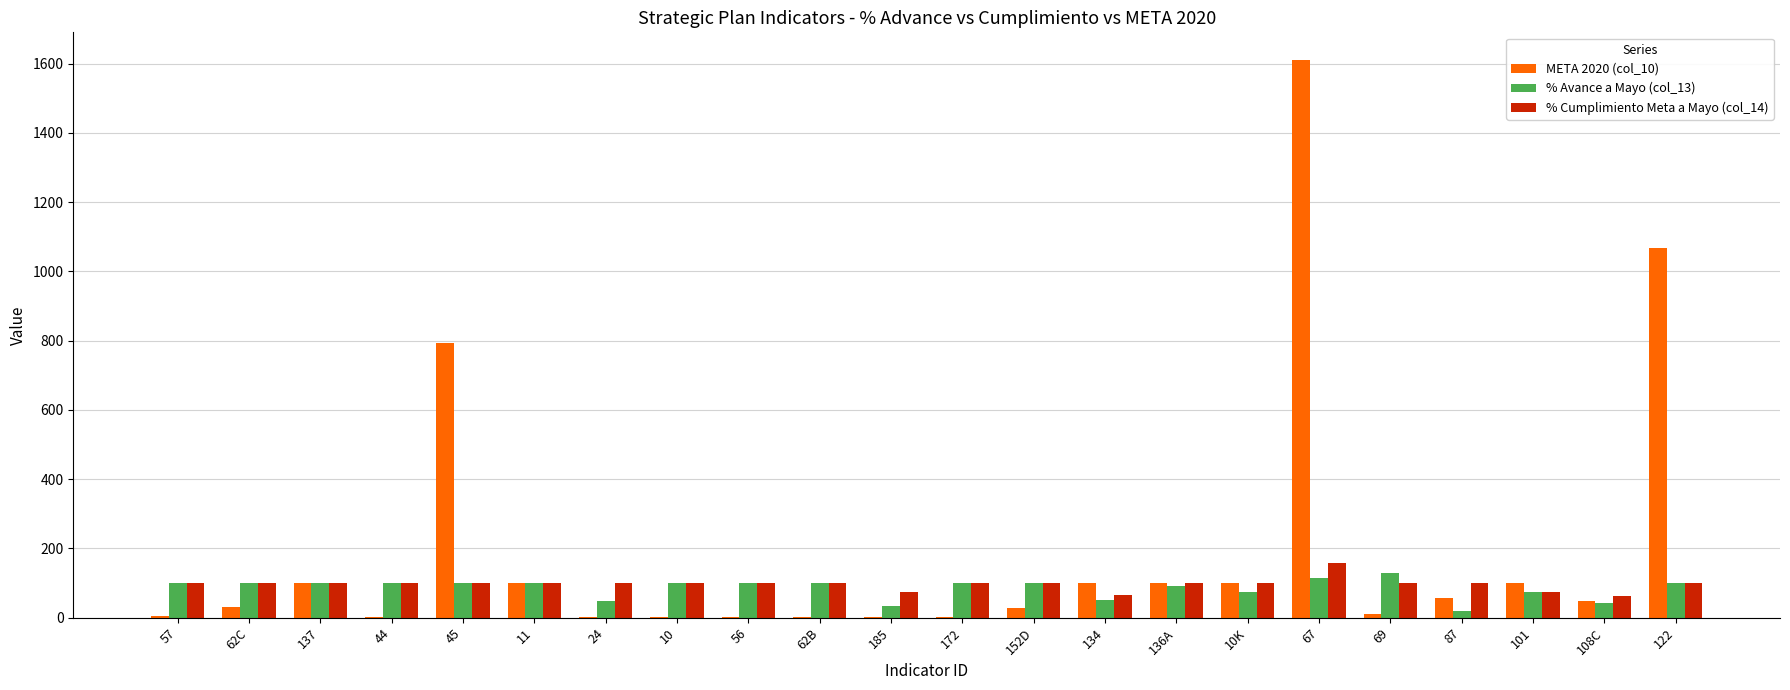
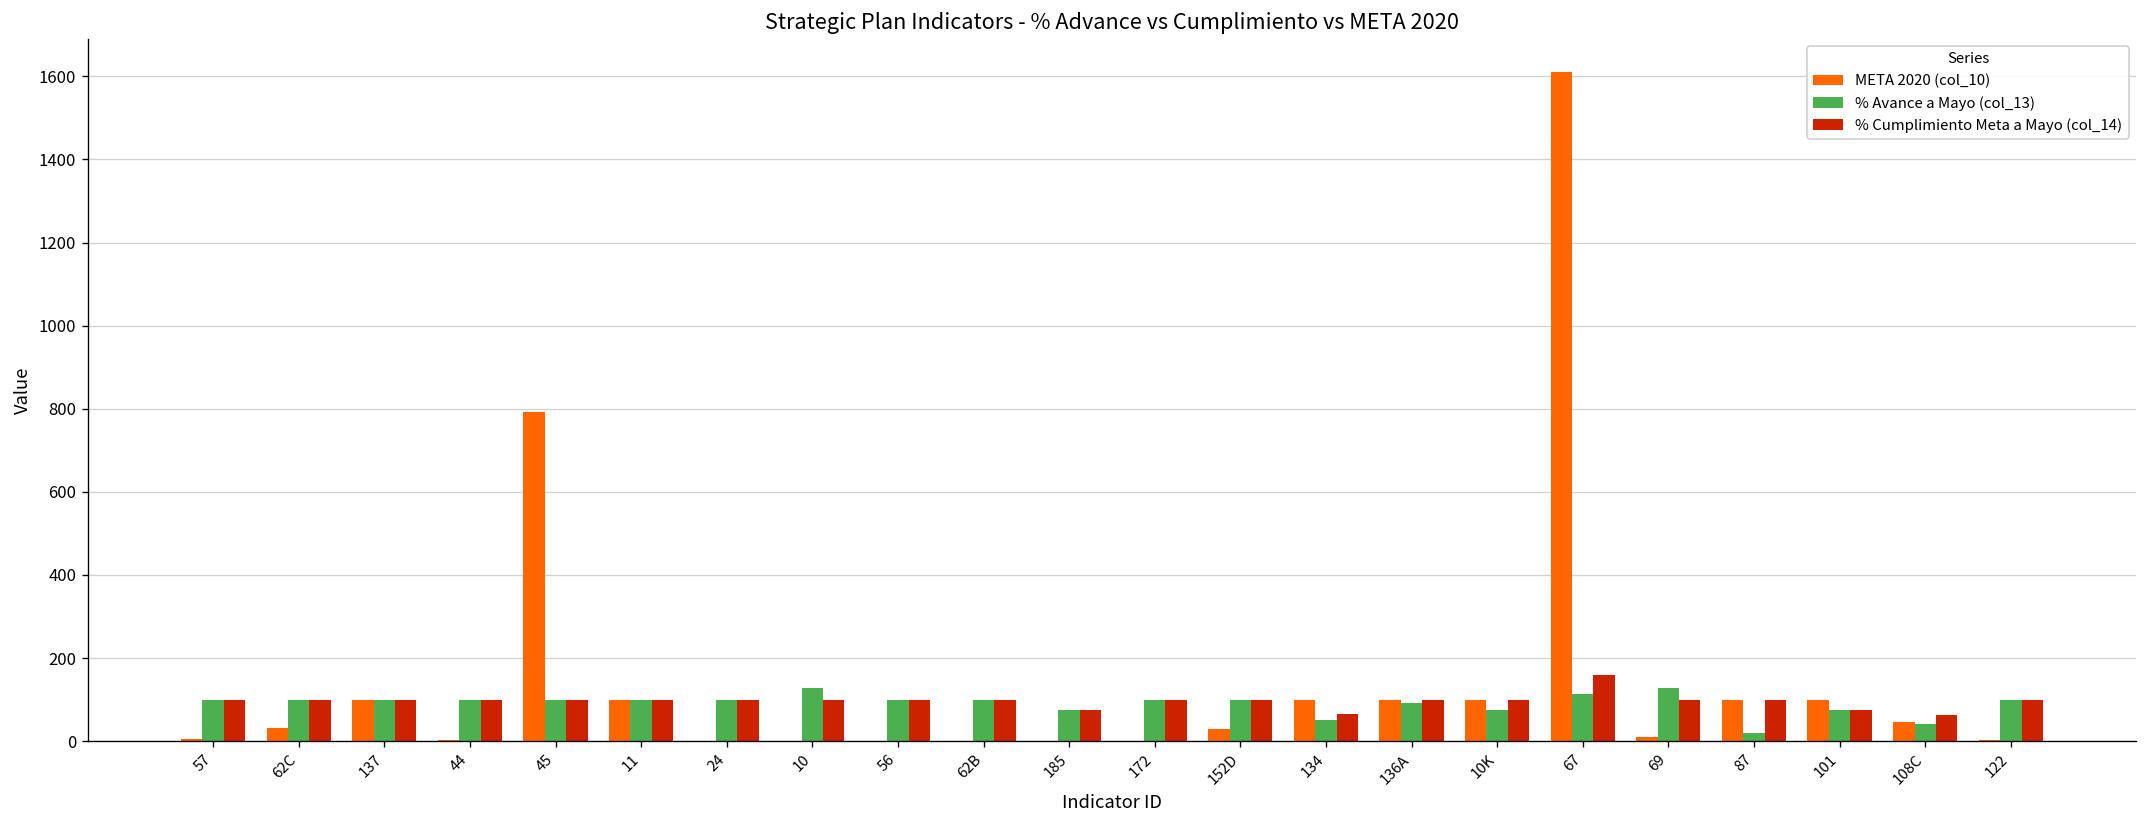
  {
    "META 2020 (col_10)": {
      "62C": 30,
      "137": 100,
      "45": 790,
      "11": 100,
      "152D": 30,
      "134": 100,
      "136A": 100,
      "10K": 100,
      "67": 1610,
      "69": 10,
-     "87": 60,
+     "87": 100,
      "101": 100,
      "108C": 50,
-     "122": 1070
+     "122": 0
    },
    "% Avance a Mayo (col_13)": {
      "57": 100,
      "62C": 100,
      "137": 100,
      "44": 100,
      "45": 100,
      "11": 100,
-     "24": 50,
-     "10": 100,
+     "24": 100,
+     "10": 130,
      "56": 100,
      "62B": 100,
-     "185": 30,
+     "185": 80,
      "172": 100,
      "152D": 100,
      "134": 50,
      "136A": 90,
      "10K": 80,
      "67": 110,
      "69": 130,
      "87": 20,
      "101": 80,
      "108C": 40,
      "122": 100
    },
    "% Cumplimiento Meta a Mayo (col_14)": {
      "57": 100,
      "62C": 100,
      "137": 100,
      "44": 100,
      "45": 100,
      "11": 100,
      "24": 100,
      "10": 100,
      "56": 100,
      "62B": 100,
      "185": 80,
      "172": 100,
      "152D": 100,
      "134": 60,
      "136A": 100,
      "10K": 100,
      "67": 160,
      "69": 100,
      "87": 100,
      "101": 80,
      "108C": 60,
      "122": 100
    }
  }
